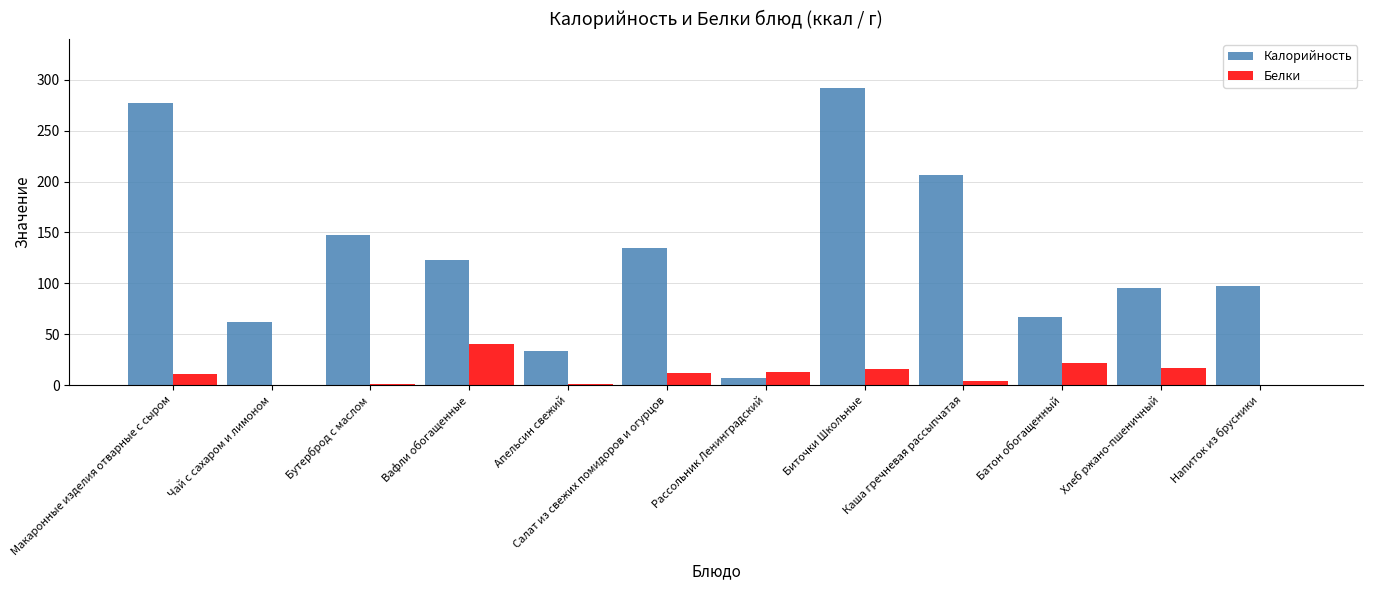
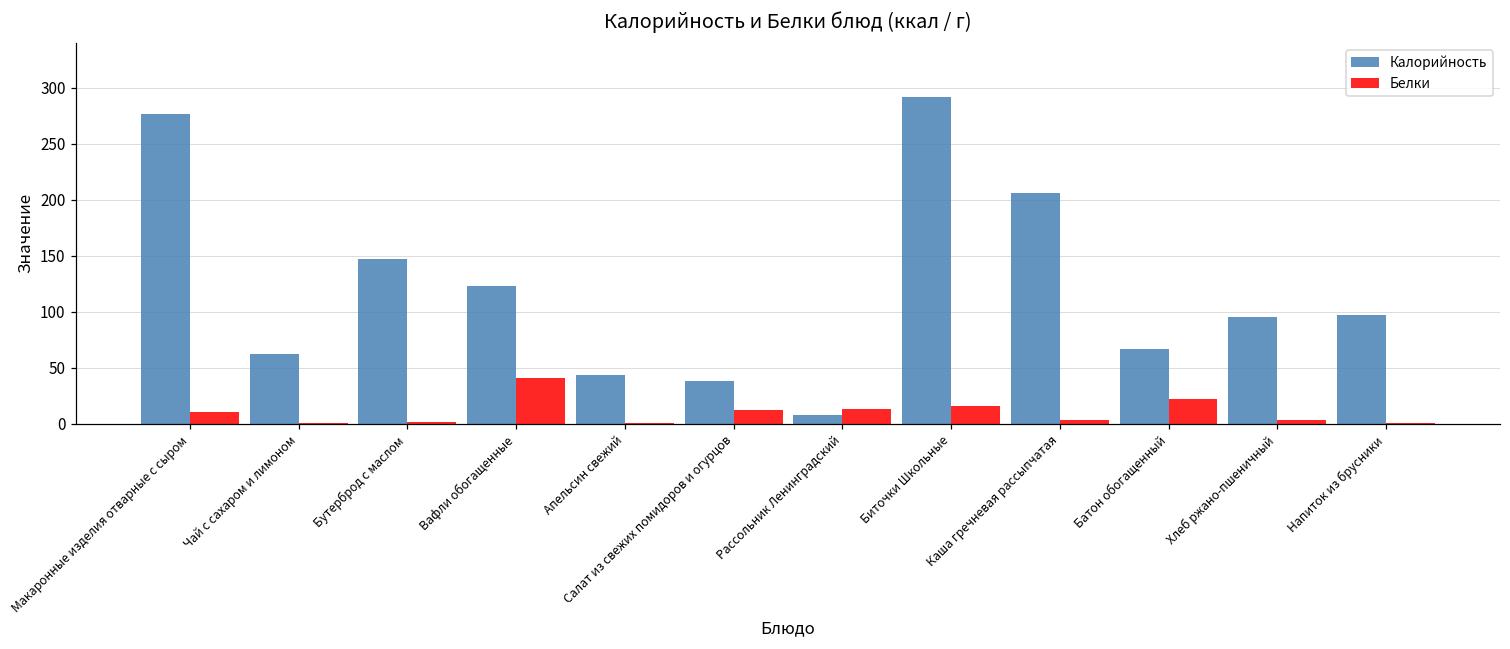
  {
    "Калорийность": {
      "Макаронные изделия отварные с сыром": 277,
      "Чай с сахаром и лимоном": 62,
      "Бутерброд с маслом": 147,
      "Вафли обогащенные": 123,
-     "Апельсин свежий": 33,
-     "Салат из свежих помидоров и огурцов": 135,
+     "Апельсин свежий": 43,
+     "Салат из свежих помидоров и огурцов": 38,
      "Рассольник Ленинградский": 7,
      "Биточки Школьные": 292,
      "Каша гречневая рассыпчатая": 206,
      "Батон обогащенный": 67,
      "Хлеб ржано-пшеничный": 95,
      "Напиток из брусники": 97
    },
    "Белки": {
      "Макаронные изделия отварные с сыром": 11,
      "Вафли обогащенные": 41,
      "Салат из свежих помидоров и огурцов": 12,
      "Рассольник Ленинградский": 13,
      "Биточки Школьные": 15,
      "Каша гречневая рассыпчатая": 4,
      "Батон обогащенный": 22,
-     "Хлеб ржано-пшеничный": 16
+     "Хлеб ржано-пшеничный": 3
    }
  }
